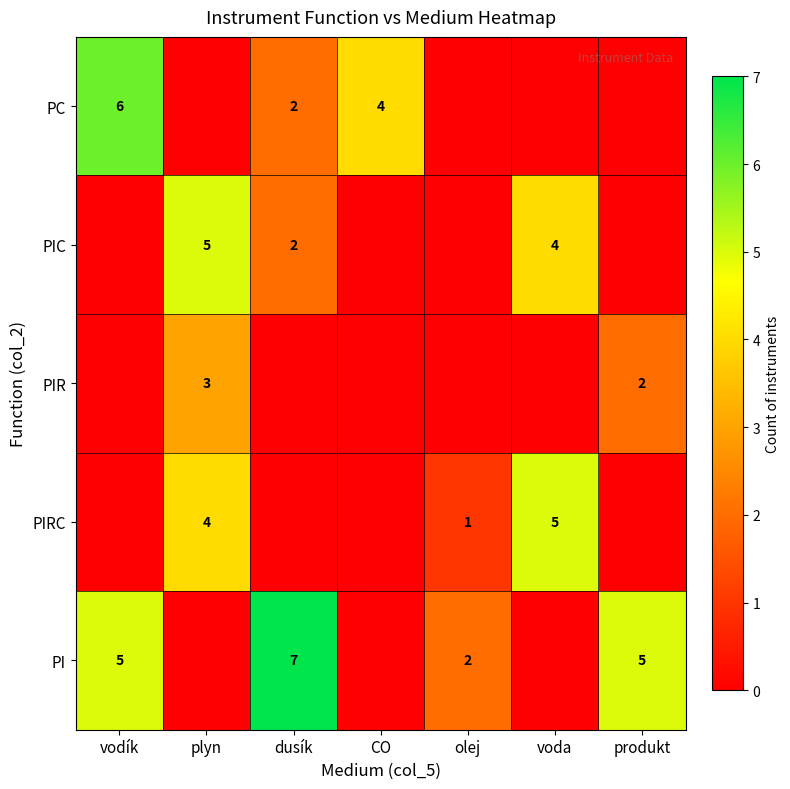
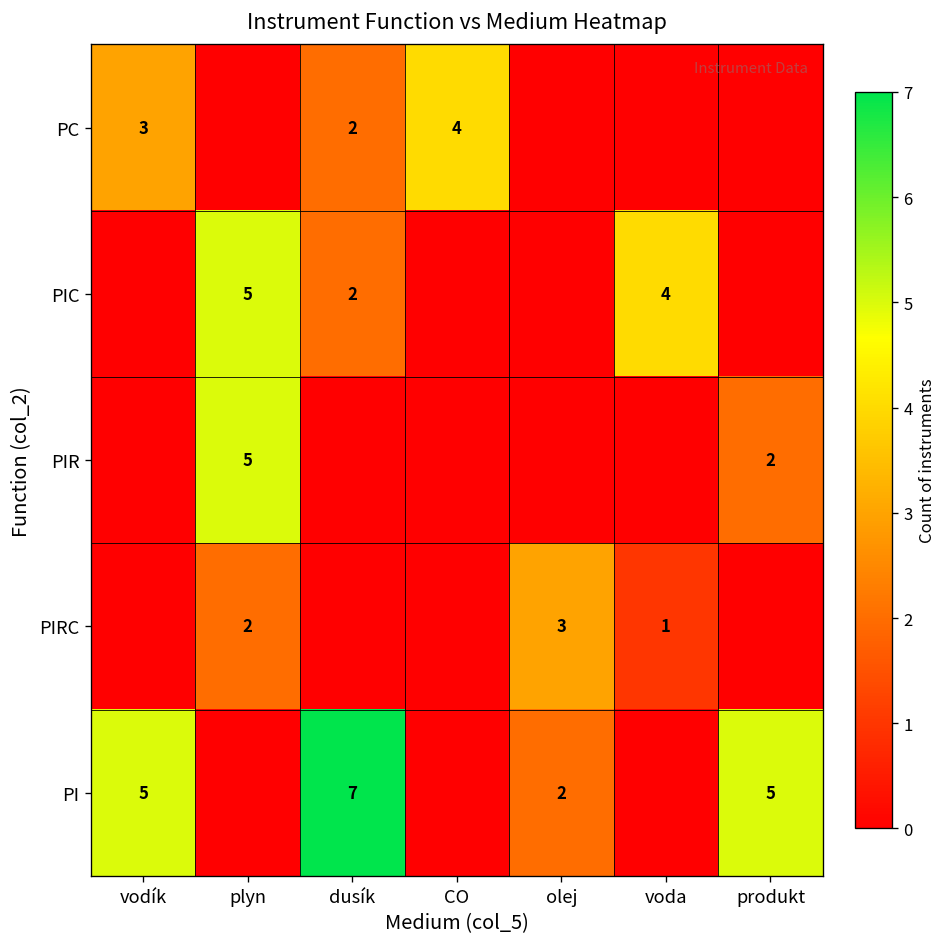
  {
    "PC": {
-     "vodík": 6,
+     "vodík": 3,
      "dusík": 2,
      "CO": 4
    },
    "PIC": {
      "plyn": 5,
      "dusík": 2,
      "voda": 4
    },
    "PIR": {
-     "plyn": 3,
+     "plyn": 5,
      "produkt": 2
    },
    "PIRC": {
-     "plyn": 4,
-     "olej": 1,
-     "voda": 5
+     "plyn": 2,
+     "olej": 3,
+     "voda": 1
    },
    "PI": {
      "vodík": 5,
      "dusík": 7,
      "olej": 2,
      "produkt": 5
    }
  }
